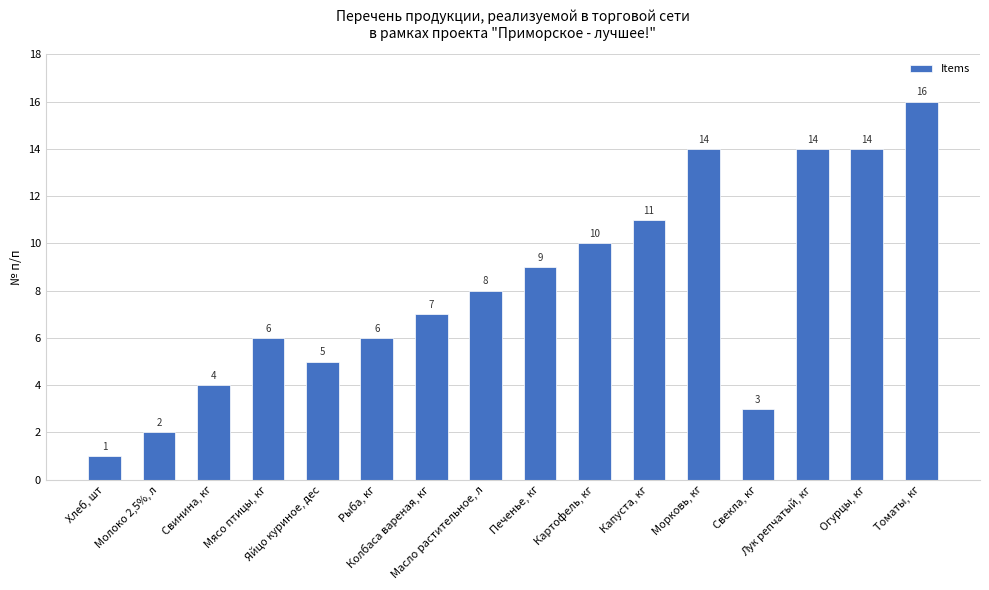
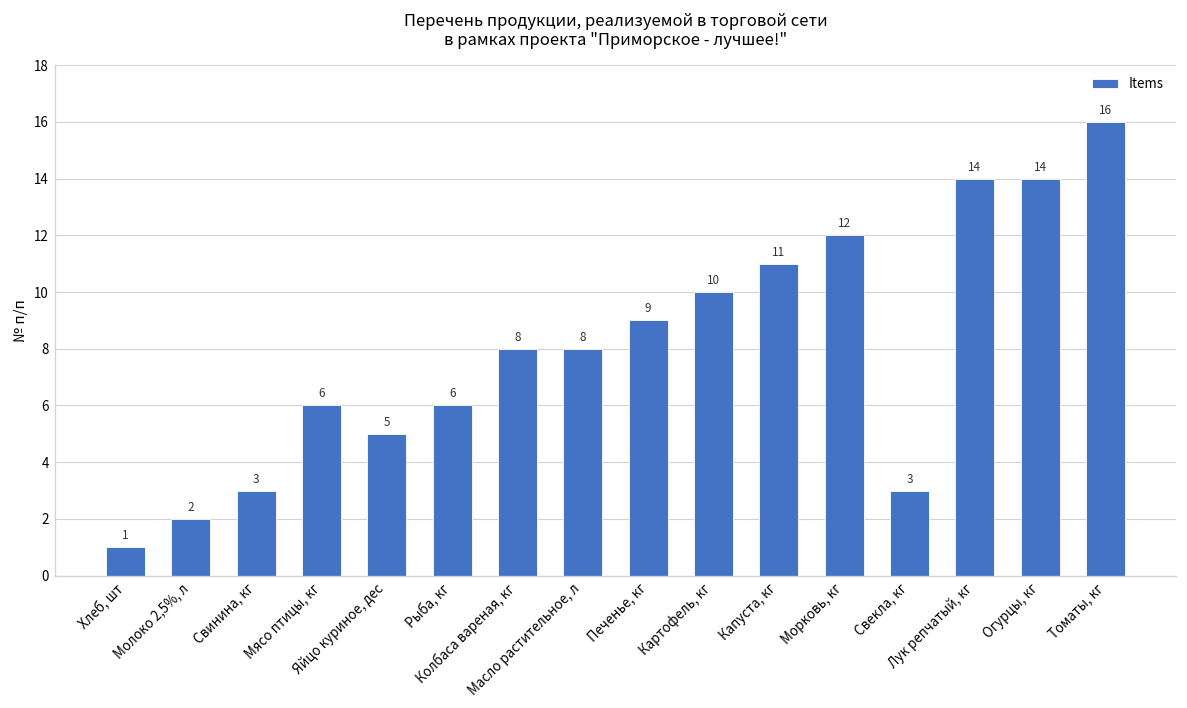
  {
    "Хлеб, шт": 1,
    "Молоко 2,5%, л": 2,
-   "Свинина, кг": 4,
+   "Свинина, кг": 3,
    "Мясо птицы, кг": 6,
    "Яйцо куриное, дес": 5,
    "Рыба, кг": 6,
-   "Колбаса вареная, кг": 7,
+   "Колбаса вареная, кг": 8,
    "Масло растительное, л": 8,
    "Печенье, кг": 9,
    "Картофель, кг": 10,
    "Капуста, кг": 11,
-   "Морковь, кг": 14,
+   "Морковь, кг": 12,
    "Свекла, кг": 3,
    "Лук репчатый, кг": 14,
    "Огурцы, кг": 14,
    "Томаты, кг": 16
  }
